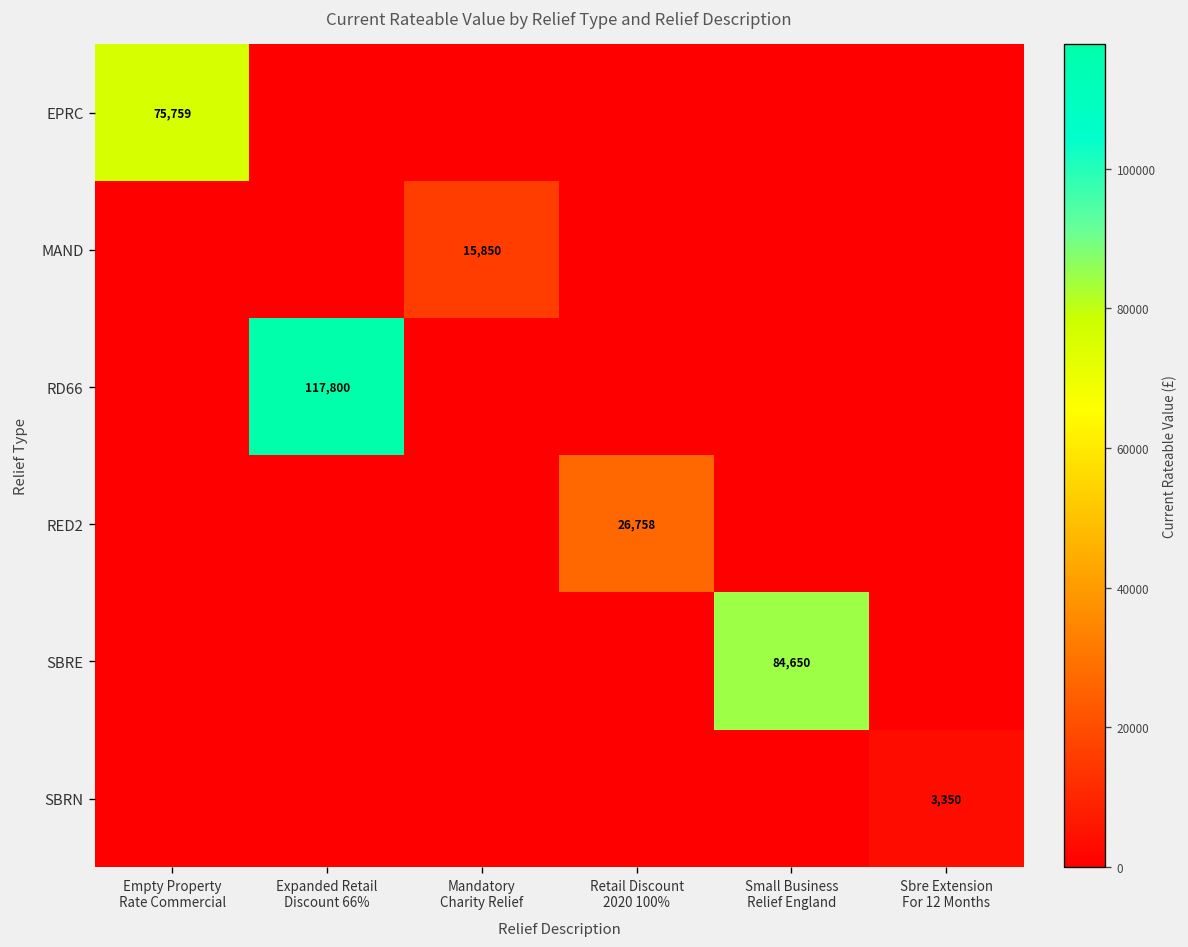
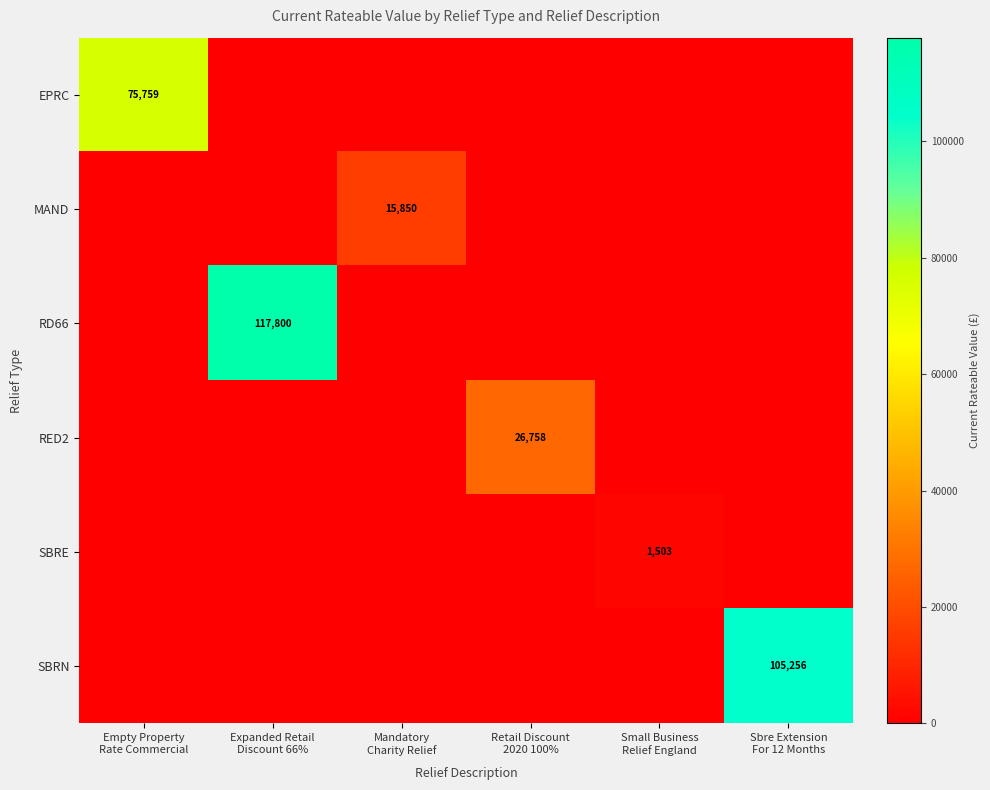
  {
    "EPRC": {
      "Empty Property Rate Commercial": "75,759"
    },
    "MAND": {
      "Mandatory Charity Relief": "15,850"
    },
    "RD66": {
      "Expanded Retail Discount 66%": "117,800"
    },
    "RED2": {
      "Retail Discount 2020 100%": "26,758"
    },
    "SBRE": {
-     "Small Business Relief England": "84,650"
+     "Small Business Relief England": "1,503"
    },
    "SBRN": {
-     "Sbre Extension For 12 Months": "3,350"
+     "Sbre Extension For 12 Months": "105,256"
    }
  }
